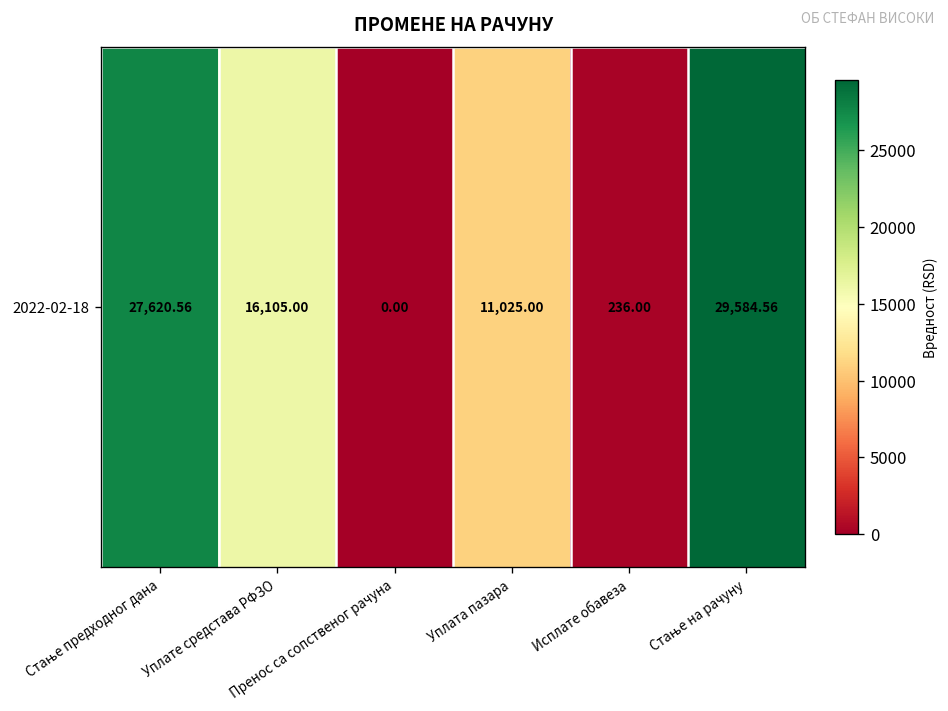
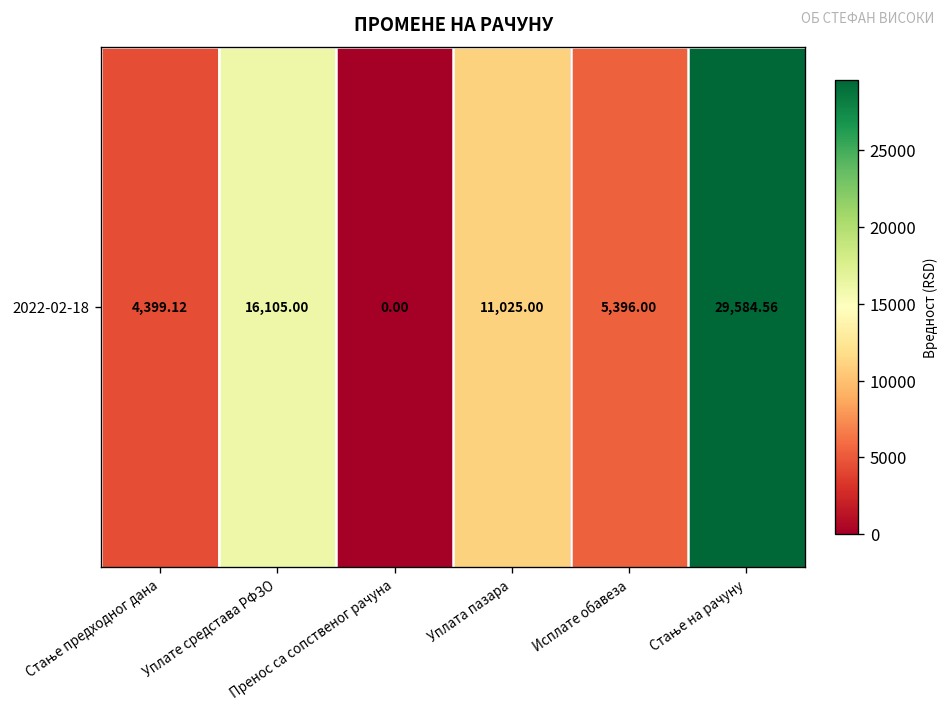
  {
    "2022-02-18": {
-     "Стање предходног дана": "27,620.56",
+     "Стање предходног дана": "4,399.12",
      "Уплате средстава РФЗО": "16,105.00",
      "Пренос са сопственог рачуна": "0.00",
      "Уплата пазара": "11,025.00",
-     "Исплате обавеза": "236.00",
+     "Исплате обавеза": "5,396.00",
      "Стање на рачуну": "29,584.56"
    }
  }
